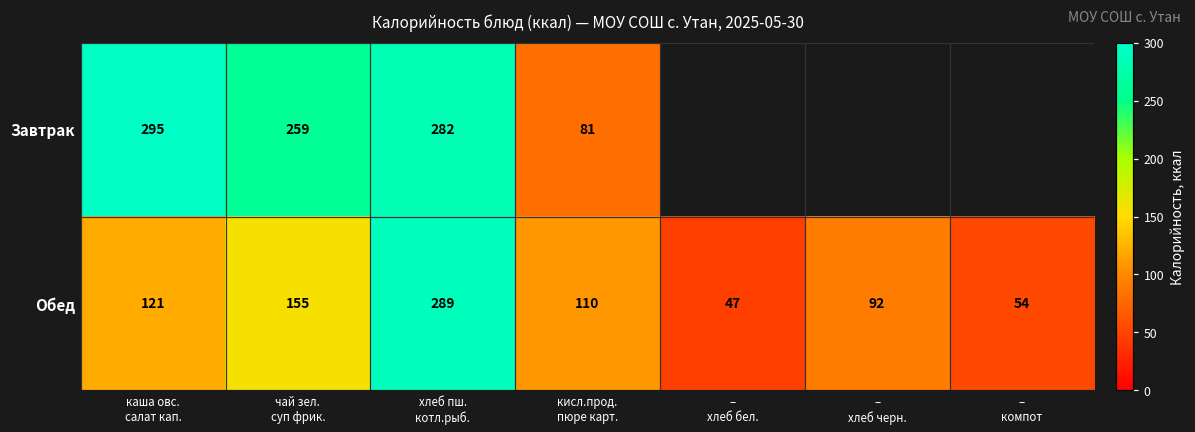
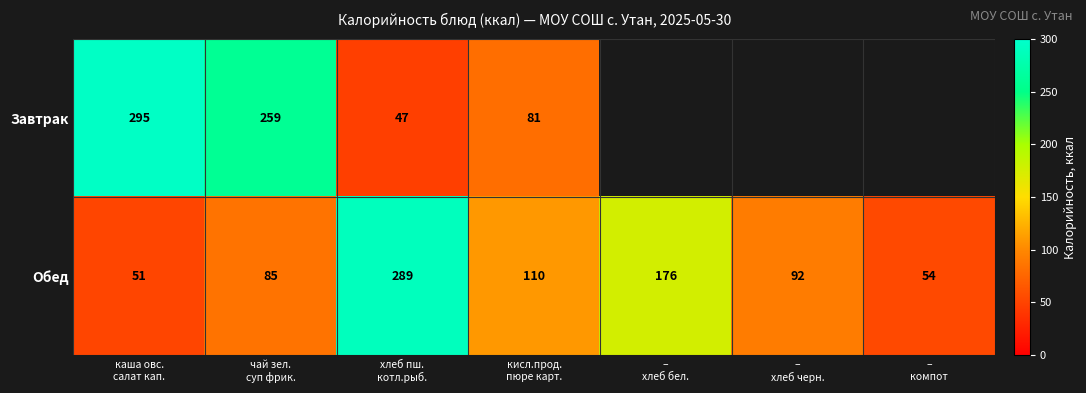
  {
    "Завтрак": {
      "каша овс. салат кап.": 295,
      "чай зел. суп фрик.": 259,
-     "хлеб пш. котл.рыб.": 282,
+     "хлеб пш. котл.рыб.": 47,
      "кисл.прод. пюре карт.": 81
    },
    "Обед": {
-     "каша овс. салат кап.": 121,
-     "чай зел. суп фрик.": 155,
+     "каша овс. салат кап.": 51,
+     "чай зел. суп фрик.": 85,
      "хлеб пш. котл.рыб.": 289,
      "кисл.прод. пюре карт.": 110,
-     "– хлеб бел.": 47,
+     "– хлеб бел.": 176,
      "– хлеб черн.": 92,
      "– компот": 54
    }
  }
